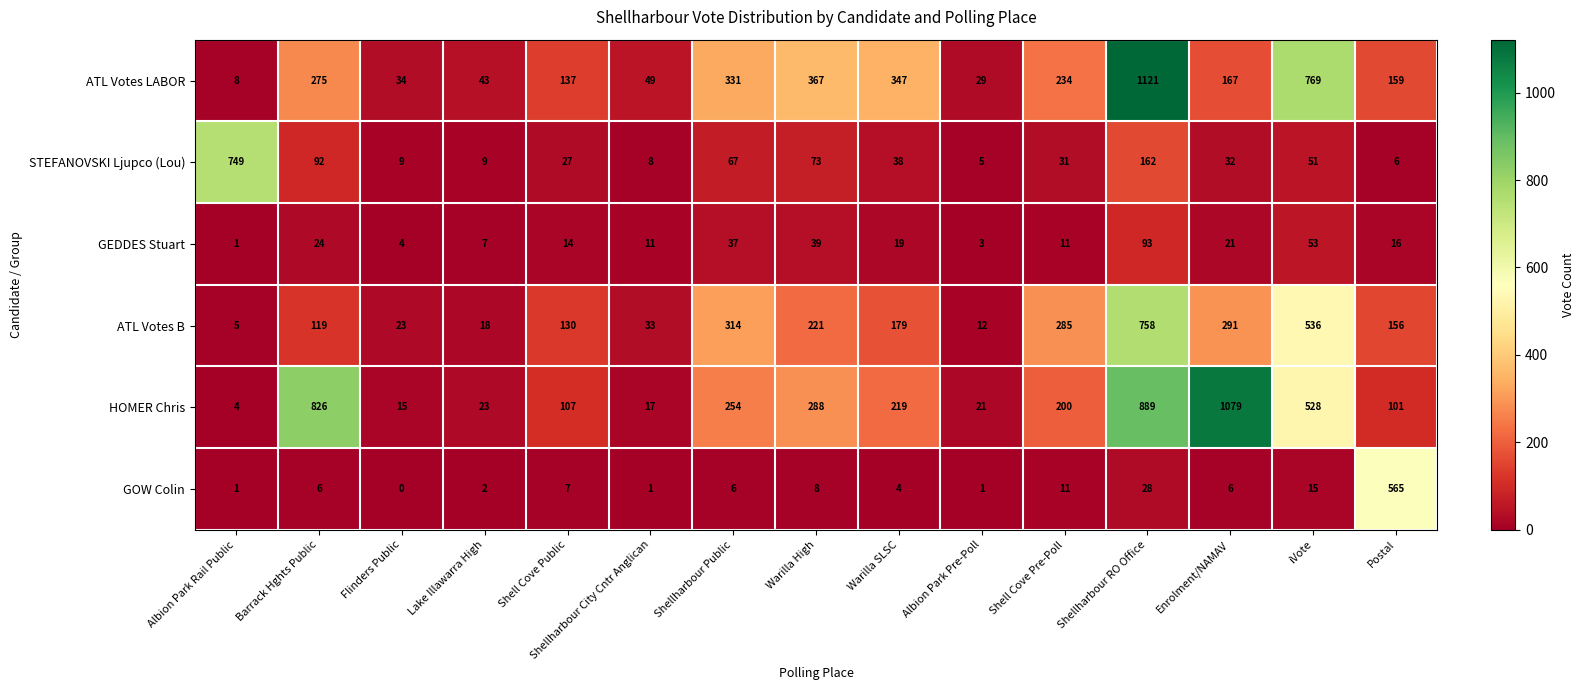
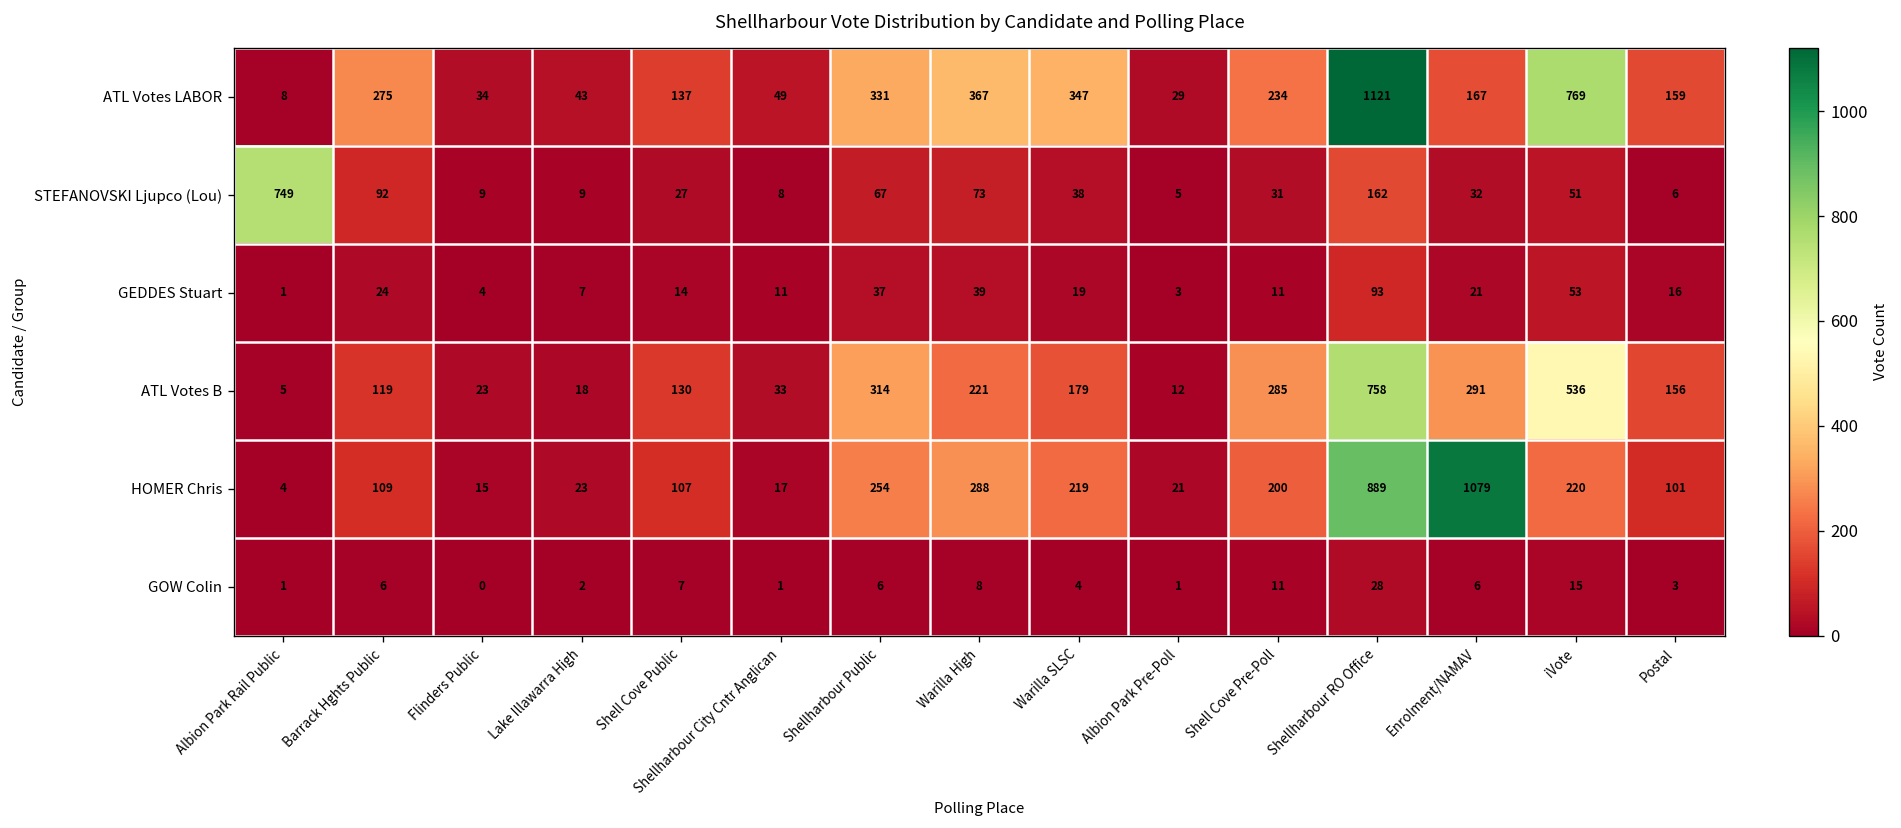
  {
    "ATL Votes LABOR": {
      "Albion Park Rail Public": 8,
      "Barrack Hghts Public": 275,
      "Flinders Public": 34,
      "Lake Illawarra High": 43,
      "Shell Cove Public": 137,
      "Shellharbour City Cntr Anglican": 49,
      "Shellharbour Public": 331,
      "Warilla High": 367,
      "Warilla SLSC": 347,
      "Albion Park Pre-Poll": 29,
      "Shell Cove Pre-Poll": 234,
      "Shellharbour RO Office": 1121,
      "Enrolment/NAMAV": 167,
      "iVote": 769,
      "Postal": 159
    },
    "STEFANOVSKI Ljupco (Lou)": {
      "Albion Park Rail Public": 749,
      "Barrack Hghts Public": 92,
      "Flinders Public": 9,
      "Lake Illawarra High": 9,
      "Shell Cove Public": 27,
      "Shellharbour City Cntr Anglican": 8,
      "Shellharbour Public": 67,
      "Warilla High": 73,
      "Warilla SLSC": 38,
      "Albion Park Pre-Poll": 5,
      "Shell Cove Pre-Poll": 31,
      "Shellharbour RO Office": 162,
      "Enrolment/NAMAV": 32,
      "iVote": 51,
      "Postal": 6
    },
    "GEDDES Stuart": {
      "Albion Park Rail Public": 1,
      "Barrack Hghts Public": 24,
      "Flinders Public": 4,
      "Lake Illawarra High": 7,
      "Shell Cove Public": 14,
      "Shellharbour City Cntr Anglican": 11,
      "Shellharbour Public": 37,
      "Warilla High": 39,
      "Warilla SLSC": 19,
      "Albion Park Pre-Poll": 3,
      "Shell Cove Pre-Poll": 11,
      "Shellharbour RO Office": 93,
      "Enrolment/NAMAV": 21,
      "iVote": 53,
      "Postal": 16
    },
    "ATL Votes B": {
      "Albion Park Rail Public": 5,
      "Barrack Hghts Public": 119,
      "Flinders Public": 23,
      "Lake Illawarra High": 18,
      "Shell Cove Public": 130,
      "Shellharbour City Cntr Anglican": 33,
      "Shellharbour Public": 314,
      "Warilla High": 221,
      "Warilla SLSC": 179,
      "Albion Park Pre-Poll": 12,
      "Shell Cove Pre-Poll": 285,
      "Shellharbour RO Office": 758,
      "Enrolment/NAMAV": 291,
      "iVote": 536,
      "Postal": 156
    },
    "HOMER Chris": {
      "Albion Park Rail Public": 4,
-     "Barrack Hghts Public": 826,
+     "Barrack Hghts Public": 109,
      "Flinders Public": 15,
      "Lake Illawarra High": 23,
      "Shell Cove Public": 107,
      "Shellharbour City Cntr Anglican": 17,
      "Shellharbour Public": 254,
      "Warilla High": 288,
      "Warilla SLSC": 219,
      "Albion Park Pre-Poll": 21,
      "Shell Cove Pre-Poll": 200,
      "Shellharbour RO Office": 889,
      "Enrolment/NAMAV": 1079,
-     "iVote": 528,
+     "iVote": 220,
      "Postal": 101
    },
    "GOW Colin": {
      "Albion Park Rail Public": 1,
      "Barrack Hghts Public": 6,
      "Flinders Public": 0,
      "Lake Illawarra High": 2,
      "Shell Cove Public": 7,
      "Shellharbour City Cntr Anglican": 1,
      "Shellharbour Public": 6,
      "Warilla High": 8,
      "Warilla SLSC": 4,
      "Albion Park Pre-Poll": 1,
      "Shell Cove Pre-Poll": 11,
      "Shellharbour RO Office": 28,
      "Enrolment/NAMAV": 6,
      "iVote": 15,
-     "Postal": 565
+     "Postal": 3
    }
  }
